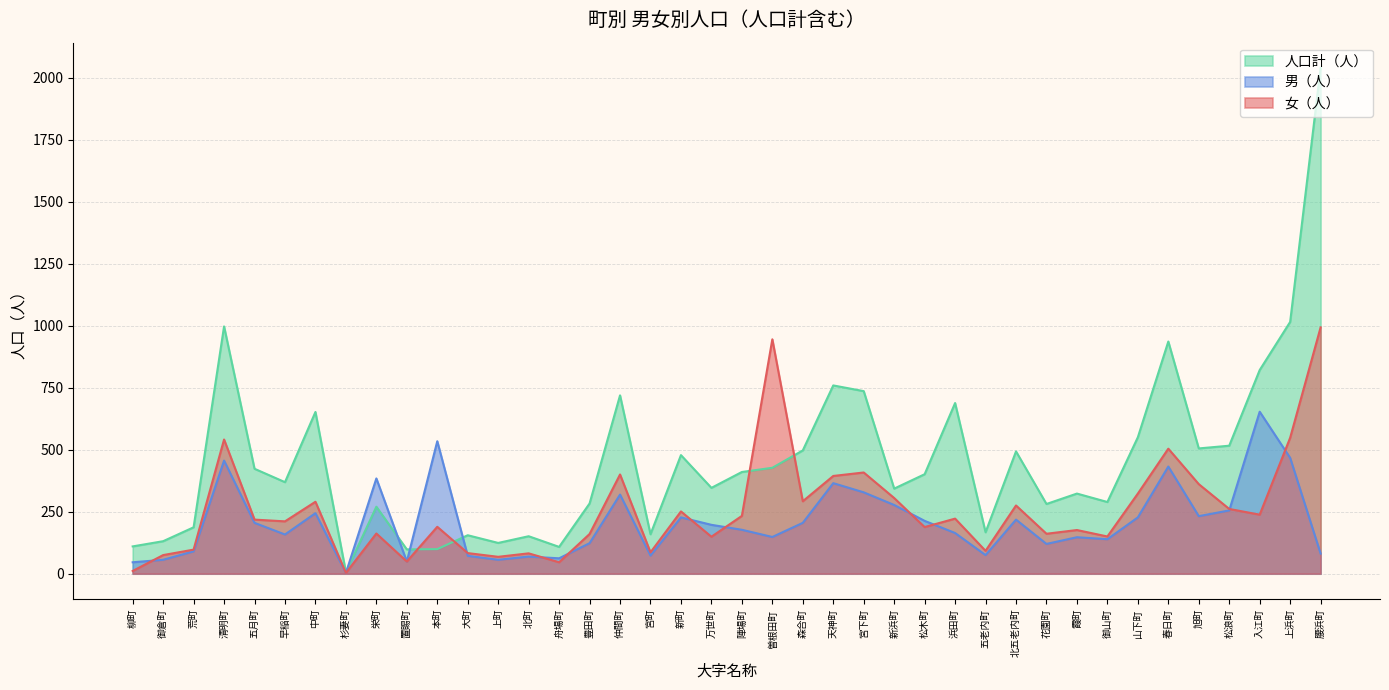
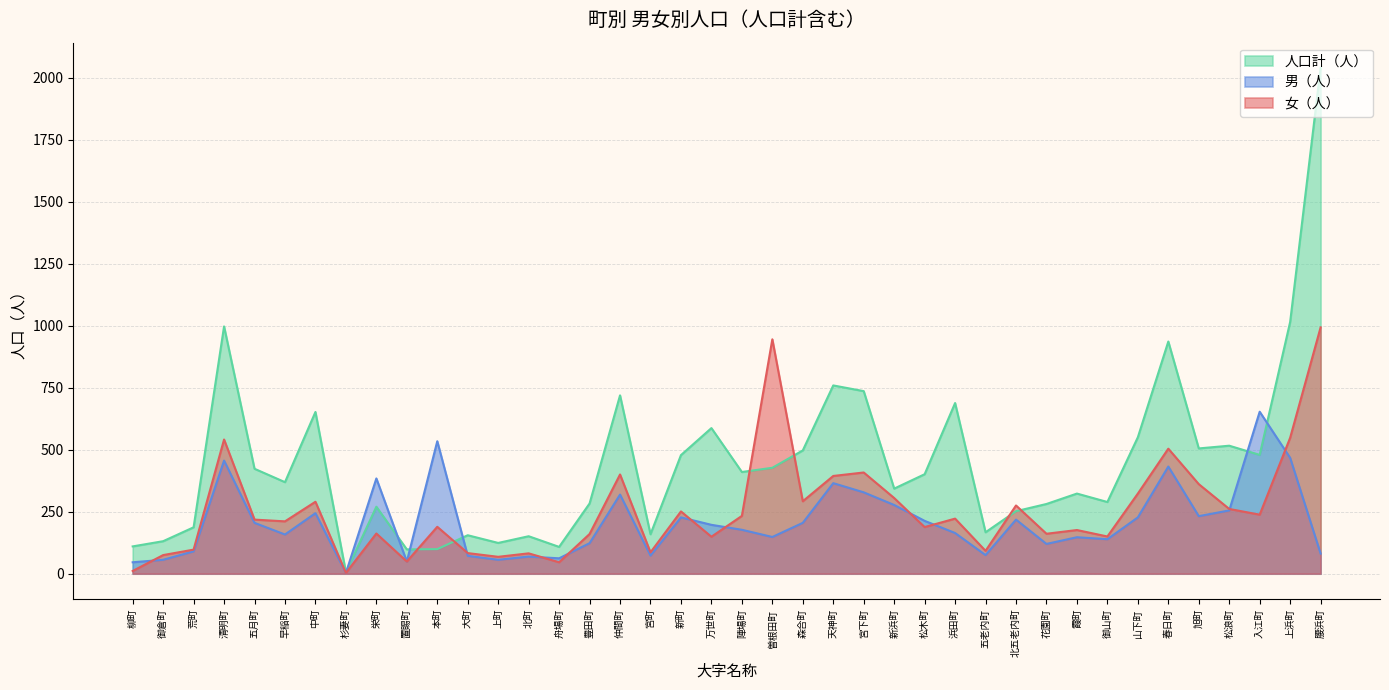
  {
    "人口計（人）": {
      "柳町": 110,
      "御倉町": 130,
      "荒町": 190,
      "清明町": 1000,
      "五月町": 420,
      "早稲町": 370,
      "中町": 650,
      "栄町": 270,
      "置賜町": 100,
      "本町": 100,
      "大町": 160,
      "上町": 120,
      "北町": 150,
      "舟場町": 110,
      "豊田町": 280,
      "仲間町": 720,
      "宮町": 160,
      "新町": 480,
-     "万世町": 350,
+     "万世町": 590,
      "陣場町": 410,
      "曽根田町": 430,
      "森合町": 500,
      "天神町": 760,
      "宮下町": 740,
      "新浜町": 340,
      "松木町": 400,
      "浜田町": 690,
      "五老内町": 170,
-     "北五老内町": 490,
+     "北五老内町": 250,
      "花園町": 280,
      "霞町": 320,
      "御山町": 290,
      "山下町": 550,
      "春日町": 940,
      "旭町": 510,
      "松浪町": 520,
-     "入江町": 820,
+     "入江町": 480,
      "上浜町": 1020
    },
    "男（人）": {
      "柳町": 50,
      "御倉町": 60,
      "清明町": 460,
      "五月町": 210,
      "早稲町": 160,
      "中町": 240,
      "栄町": 380,
      "本町": 530,
      "大町": 70,
      "上町": 60,
      "北町": 70,
      "舟場町": 60,
      "豊田町": 120,
      "仲間町": 320,
      "宮町": 70,
      "新町": 230,
      "万世町": 200,
      "陣場町": 180,
      "曽根田町": 150,
      "森合町": 210,
      "天神町": 370,
      "宮下町": 330,
      "新浜町": 280,
      "松木町": 210,
      "浜田町": 160,
      "五老内町": 80,
      "北五老内町": 220,
      "花園町": 120,
      "霞町": 150,
      "御山町": 140,
      "山下町": 230,
      "春日町": 430,
      "旭町": 230,
      "入江町": 650,
      "上浜町": 470,
      "腰浜町": 80
    },
    "女（人）": {
      "柳町": 10,
      "御倉町": 80,
      "清明町": 540,
      "五月町": 220,
      "早稲町": 210,
      "中町": 290,
      "栄町": 160,
      "本町": 190,
      "大町": 80,
      "上町": 70,
      "北町": 80,
      "舟場町": 50,
      "豊田町": 160,
      "仲間町": 400,
      "宮町": 90,
      "新町": 250,
      "万世町": 150,
      "陣場町": 230,
      "曽根田町": 950,
      "森合町": 290,
      "天神町": 390,
      "宮下町": 410,
      "新浜町": 310,
      "松木町": 190,
      "浜田町": 220,
      "五老内町": 90,
      "北五老内町": 280,
      "花園町": 160,
      "霞町": 180,
      "御山町": 150,
      "山下町": 320,
      "春日町": 500,
      "旭町": 360,
      "入江町": 240,
      "上浜町": 550,
      "腰浜町": 990
    }
  }
